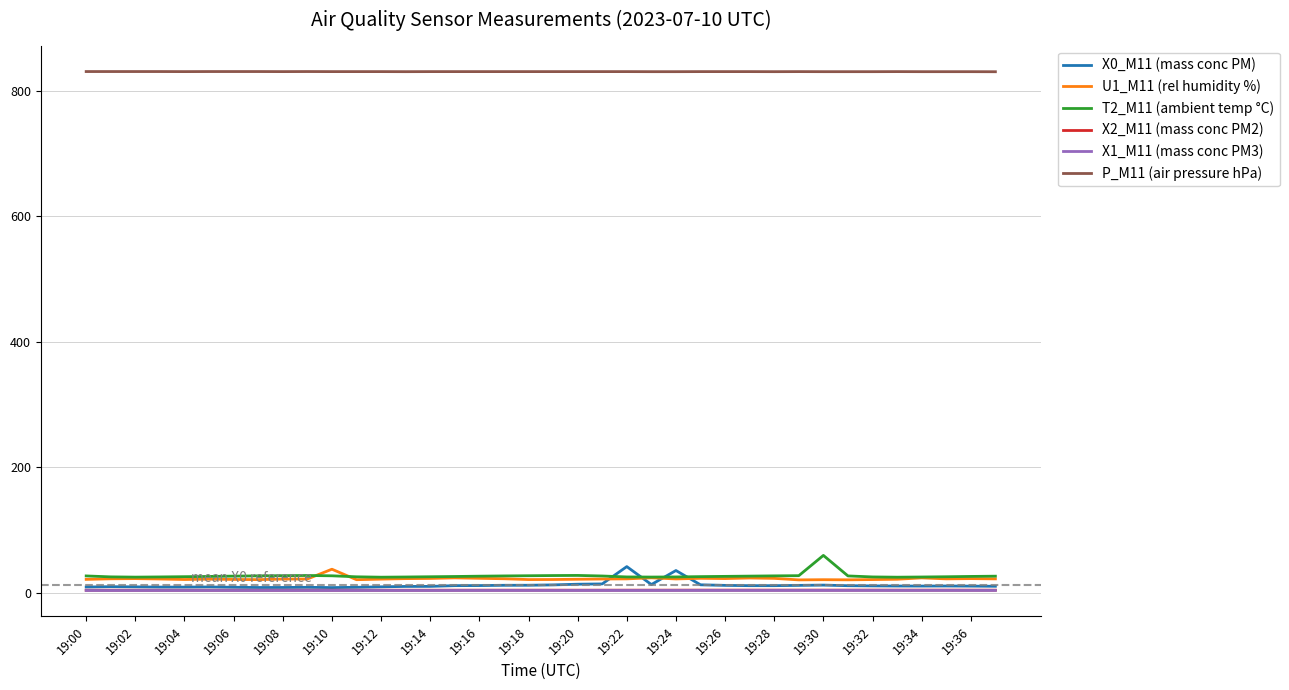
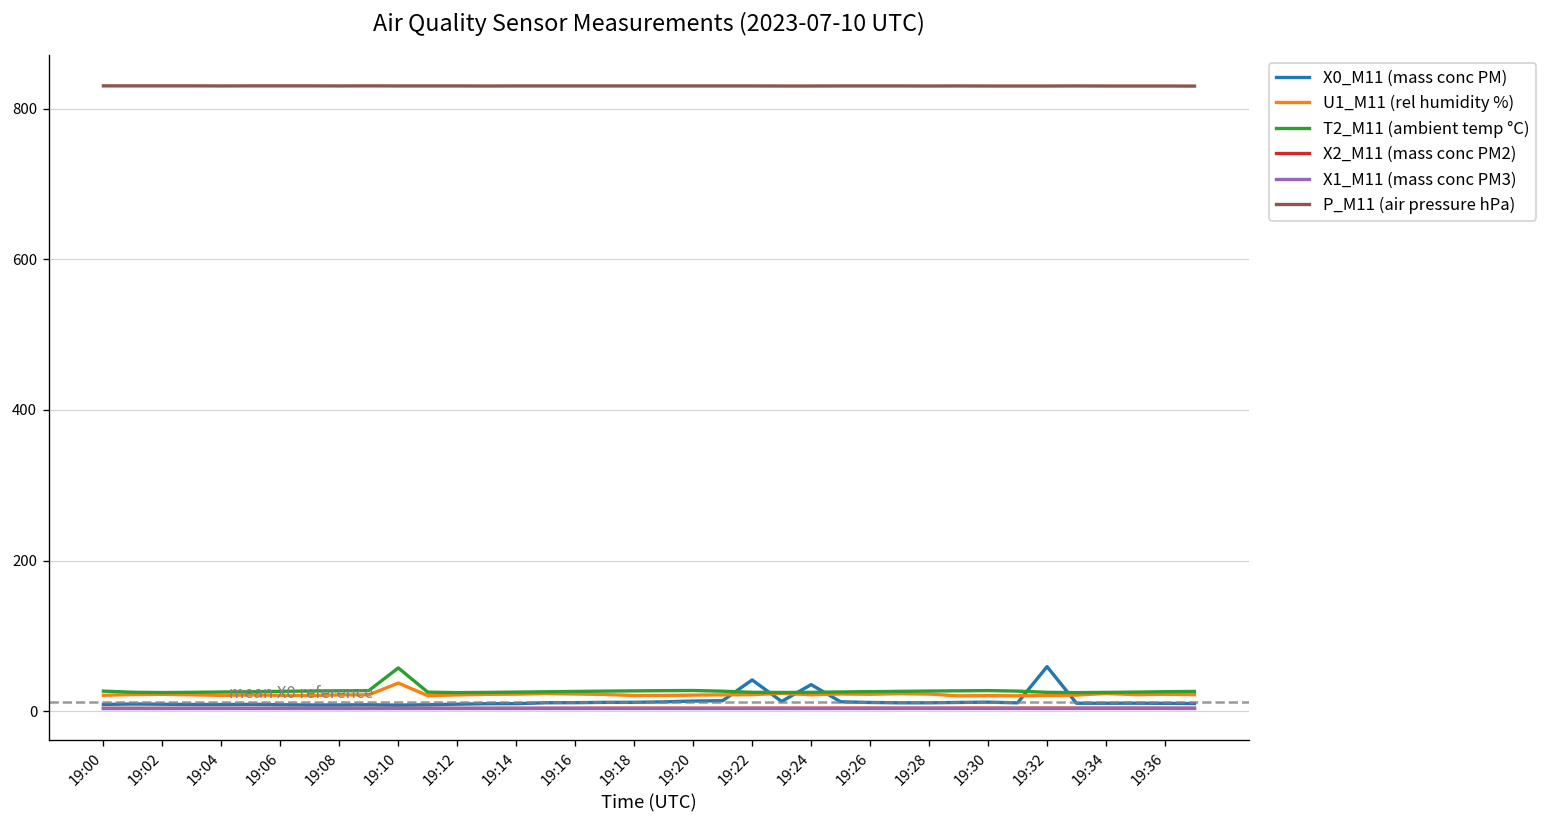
  {
    "X0_M11 (mass conc PM)": {
      "19:00": 10,
      "19:02": 10,
      "19:04": 10,
      "19:06": 10,
      "19:08": 10,
      "19:10": 10,
      "19:12": 10,
      "19:14": 10,
      "19:16": 10,
      "19:18": 10,
      "19:20": 10,
      "19:22": 40,
      "19:24": 40,
      "19:26": 10,
      "19:28": 10,
      "19:30": 10,
-     "19:32": 10,
+     "19:32": 60,
      "19:34": 10,
      "19:36": 10
    },
    "U1_M11 (rel humidity %)": {
      "19:00": 20,
      "19:04": 20,
      "19:06": 20,
      "19:08": 20,
      "19:10": 40,
      "19:18": 20,
      "19:20": 20,
      "19:30": 20,
      "19:32": 20
    },
    "T2_M11 (ambient temp °C)": {
      "19:00": 30,
      "19:04": 30,
      "19:06": 30,
      "19:08": 30,
-     "19:10": 30,
+     "19:10": 60,
      "19:18": 30,
      "19:20": 30,
-     "19:30": 60,
+     "19:30": 30,
      "19:32": 30
    },
    "X1_M11 (mass conc PM3)": {
      "19:00": 0,
      "19:02": 0,
      "19:04": 0,
      "19:06": 0,
      "19:08": 0,
      "19:10": 0,
      "19:12": 0,
      "19:14": 0,
      "19:16": 0,
      "19:18": 0,
      "19:20": 0,
      "19:22": 0,
      "19:24": 0,
      "19:26": 0,
      "19:28": 0,
      "19:30": 0,
      "19:32": 0,
      "19:34": 0,
      "19:36": 0
    },
    "P_M11 (air pressure hPa)": {
      "19:00": 830,
      "19:02": 830,
      "19:04": 830,
      "19:06": 830,
      "19:08": 830,
      "19:10": 830,
      "19:12": 830,
      "19:14": 830,
      "19:16": 830,
      "19:18": 830,
      "19:20": 830,
      "19:22": 830,
      "19:24": 830,
      "19:26": 830,
      "19:28": 830,
      "19:30": 830,
      "19:32": 830,
      "19:34": 830,
      "19:36": 830
    }
  }
